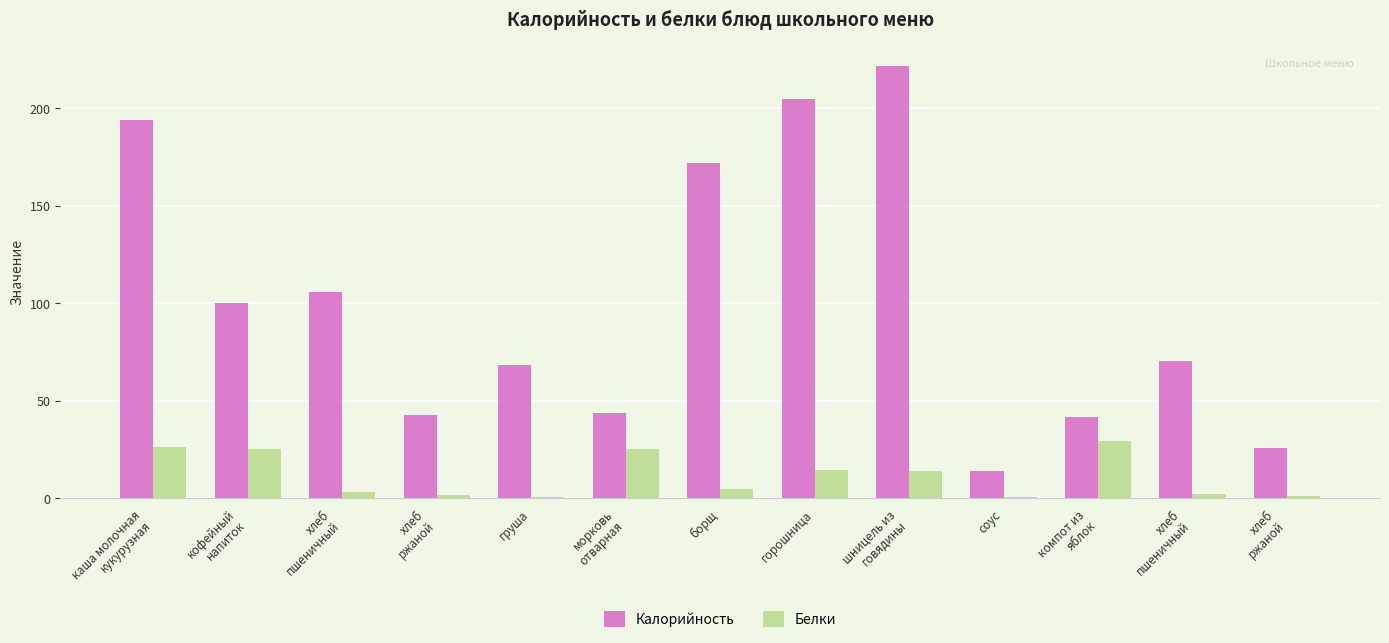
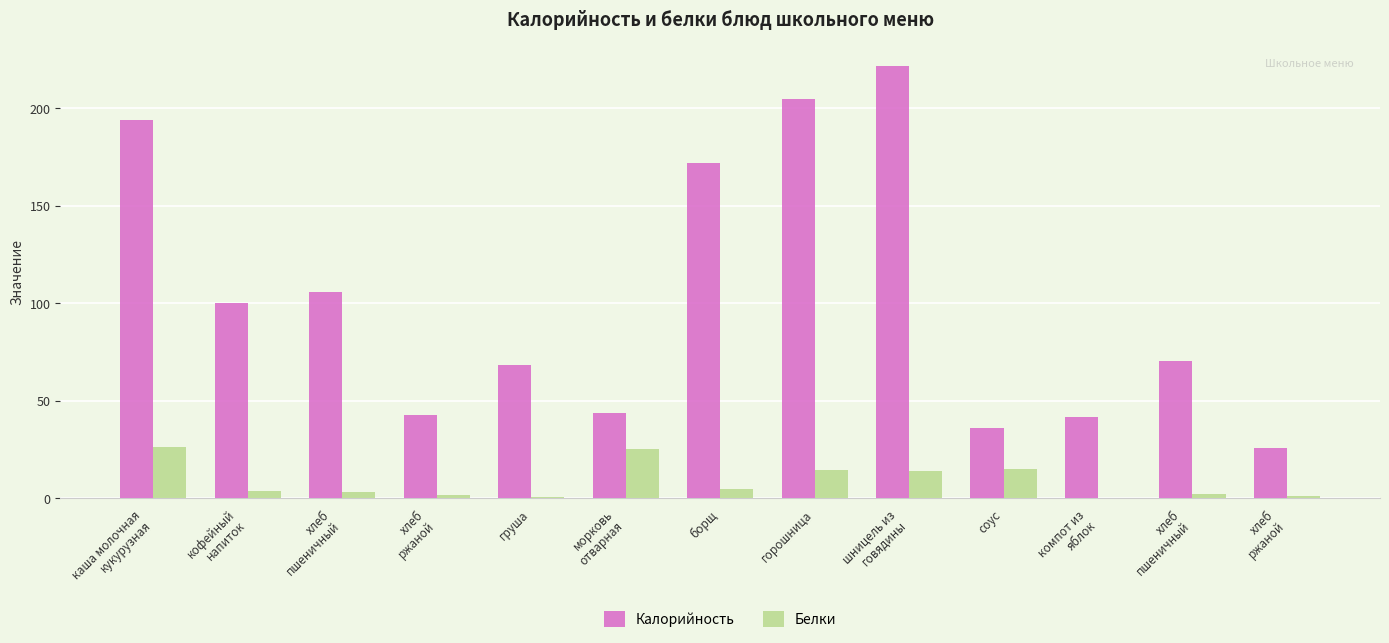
  {
    "Калорийность": {
      "каша молочная кукурузная": 194,
      "кофейный напиток": 100,
      "груша": 68,
      "морковь отварная": 44,
      "борщ": 172,
      "горошница": 205,
      "шницель из говядины": 221,
-     "соус": 14,
+     "соус": 36,
      "компот из яблок": 42
    },
    "Белки": {
      "каша молочная кукурузная": 26,
-     "кофейный напиток": 25,
+     "кофейный напиток": 4,
      "морковь отварная": 25,
      "борщ": 5,
      "горошница": 15,
      "шницель из говядины": 14,
-     "соус": 1,
-     "компот из яблок": 29
+     "соус": 15,
+     "компот из яблок": 0
    }
  }
